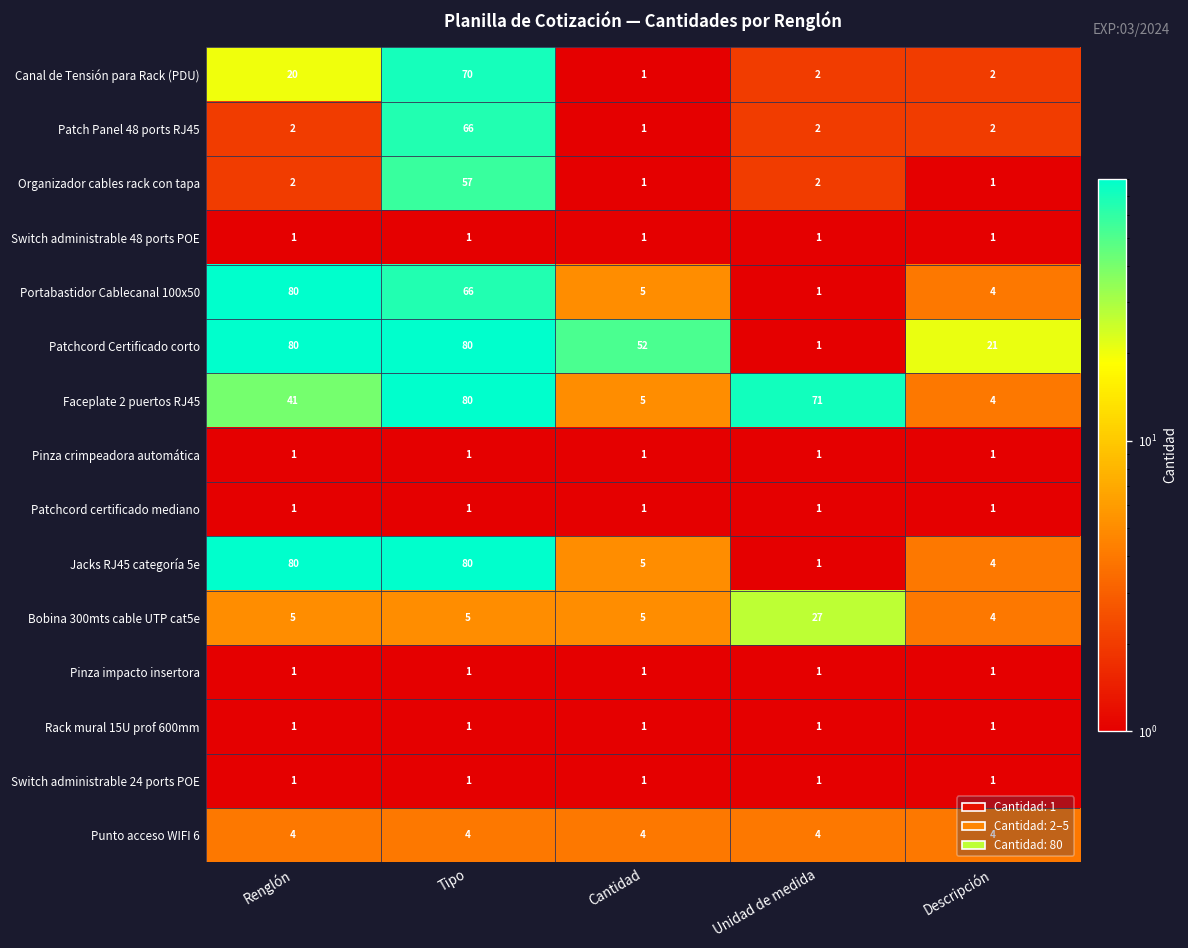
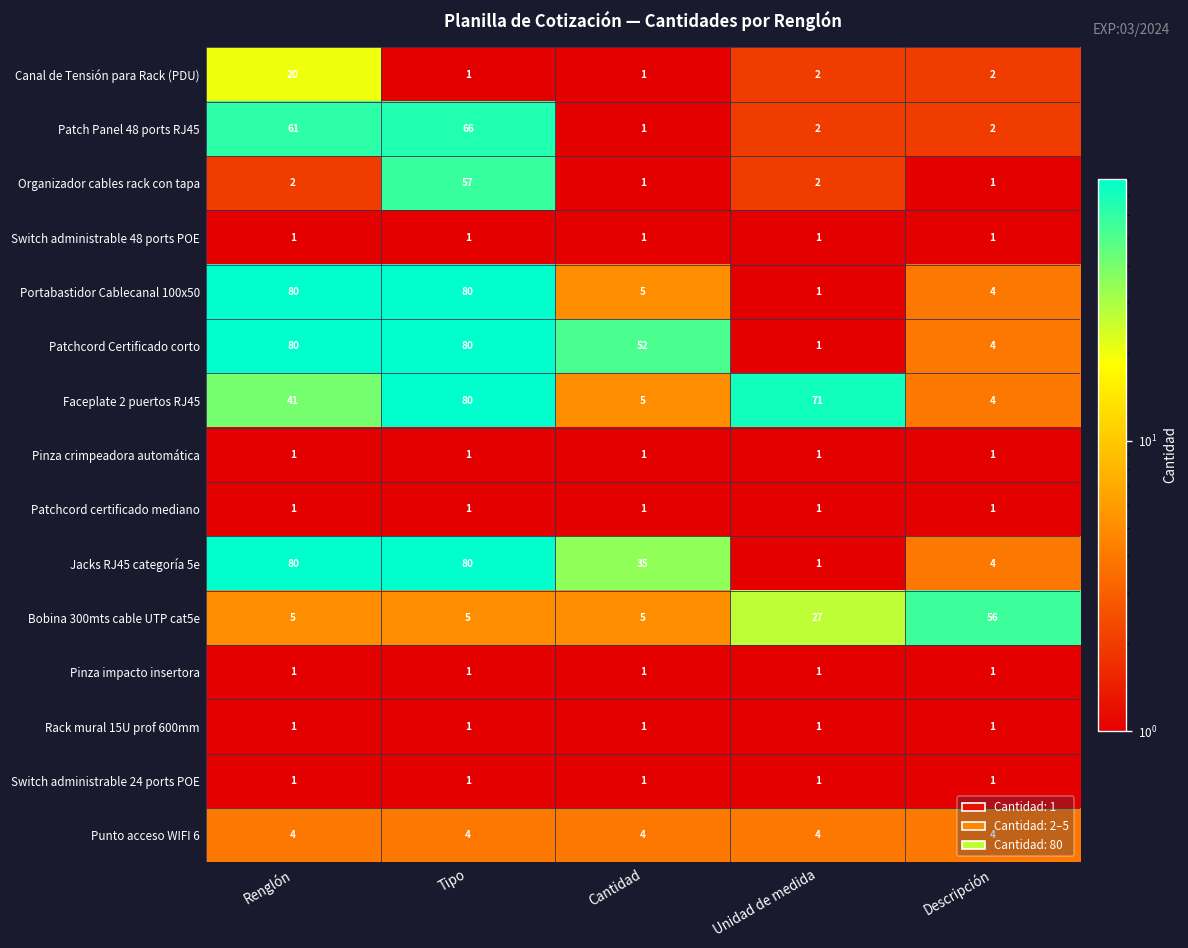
  {
    "Canal de Tensión para Rack (PDU)": {
      "Renglón": 20,
-     "Tipo": 70,
+     "Tipo": 1,
      "Cantidad": 1,
      "Unidad de medida": 2,
      "Descripción": 2
    },
    "Patch Panel 48 ports RJ45": {
-     "Renglón": 2,
+     "Renglón": 61,
      "Tipo": 66,
      "Cantidad": 1,
      "Unidad de medida": 2,
      "Descripción": 2
    },
    "Organizador cables rack con tapa": {
      "Renglón": 2,
      "Tipo": 57,
      "Cantidad": 1,
      "Unidad de medida": 2,
      "Descripción": 1
    },
    "Switch administrable 48 ports POE": {
      "Renglón": 1,
      "Tipo": 1,
      "Cantidad": 1,
      "Unidad de medida": 1,
      "Descripción": 1
    },
    "Portabastidor Cablecanal 100x50": {
      "Renglón": 80,
-     "Tipo": 66,
+     "Tipo": 80,
      "Cantidad": 5,
      "Unidad de medida": 1,
      "Descripción": 4
    },
    "Patchcord Certificado corto": {
      "Renglón": 80,
      "Tipo": 80,
      "Cantidad": 52,
      "Unidad de medida": 1,
-     "Descripción": 21
+     "Descripción": 4
    },
    "Faceplate 2 puertos RJ45": {
      "Renglón": 41,
      "Tipo": 80,
      "Cantidad": 5,
      "Unidad de medida": 71,
      "Descripción": 4
    },
    "Pinza crimpeadora automática": {
      "Renglón": 1,
      "Tipo": 1,
      "Cantidad": 1,
      "Unidad de medida": 1,
      "Descripción": 1
    },
    "Patchcord certificado mediano": {
      "Renglón": 1,
      "Tipo": 1,
      "Cantidad": 1,
      "Unidad de medida": 1,
      "Descripción": 1
    },
    "Jacks RJ45 categoría 5e": {
      "Renglón": 80,
      "Tipo": 80,
-     "Cantidad": 5,
+     "Cantidad": 35,
      "Unidad de medida": 1,
      "Descripción": 4
    },
    "Bobina 300mts cable UTP cat5e": {
      "Renglón": 5,
      "Tipo": 5,
      "Cantidad": 5,
      "Unidad de medida": 27,
-     "Descripción": 4
+     "Descripción": 56
    },
    "Pinza impacto insertora": {
      "Renglón": 1,
      "Tipo": 1,
      "Cantidad": 1,
      "Unidad de medida": 1,
      "Descripción": 1
    },
    "Rack mural 15U prof 600mm": {
      "Renglón": 1,
      "Tipo": 1,
      "Cantidad": 1,
      "Unidad de medida": 1,
      "Descripción": 1
    },
    "Switch administrable 24 ports POE": {
      "Renglón": 1,
      "Tipo": 1,
      "Cantidad": 1,
      "Unidad de medida": 1,
      "Descripción": 1
    },
    "Punto acceso WIFI 6": {
      "Renglón": 4,
      "Tipo": 4,
      "Cantidad": 4,
      "Unidad de medida": 4
    }
  }
